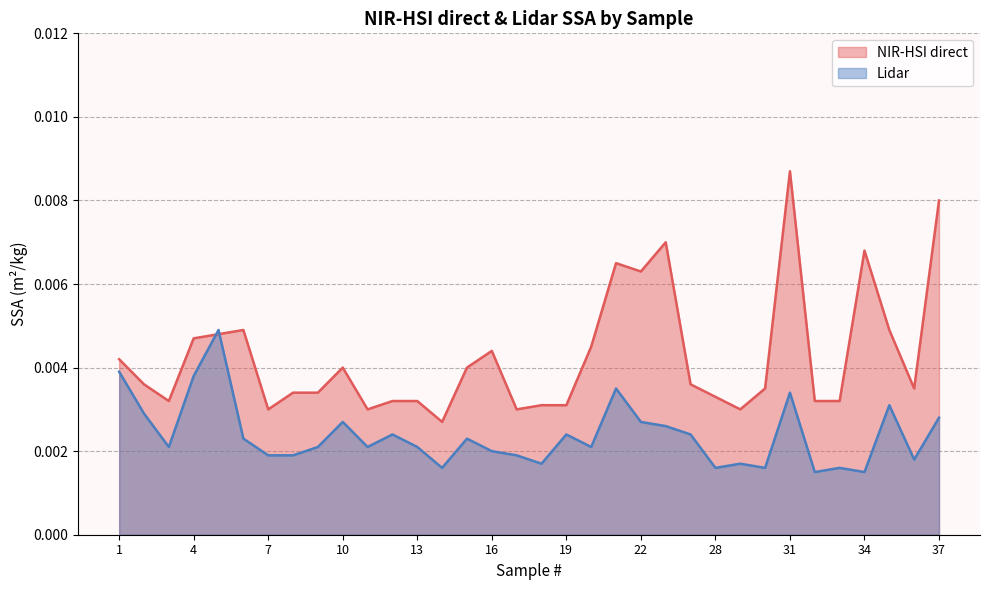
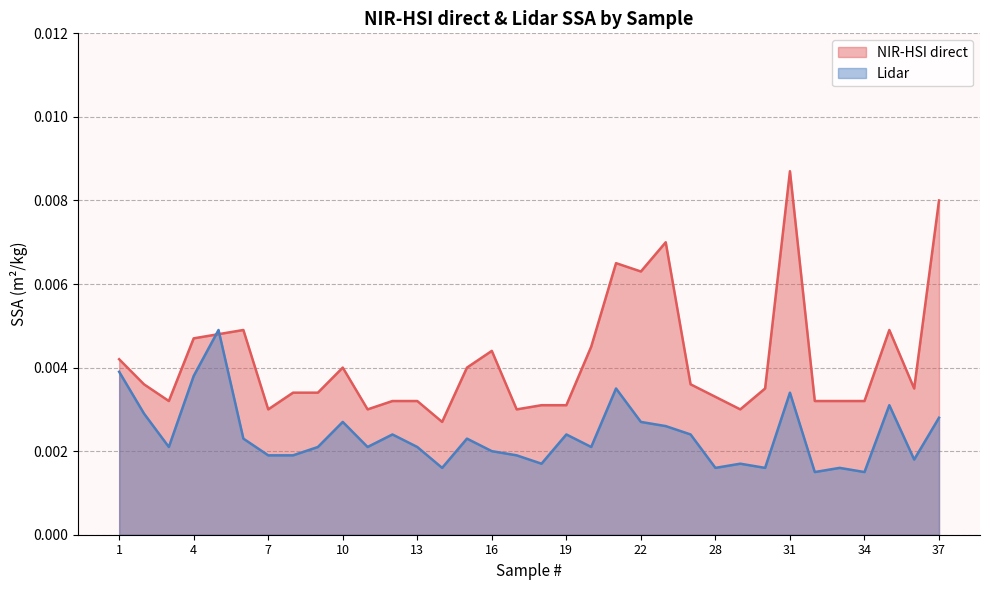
  {
    "NIR-HSI direct": {
-     "34": 0.0068,
+     "34": 0.0032,
      "37": 0.0080
    },
    "Lidar": {
      "34": 0.0015,
      "37": 0.0028
    }
  }
